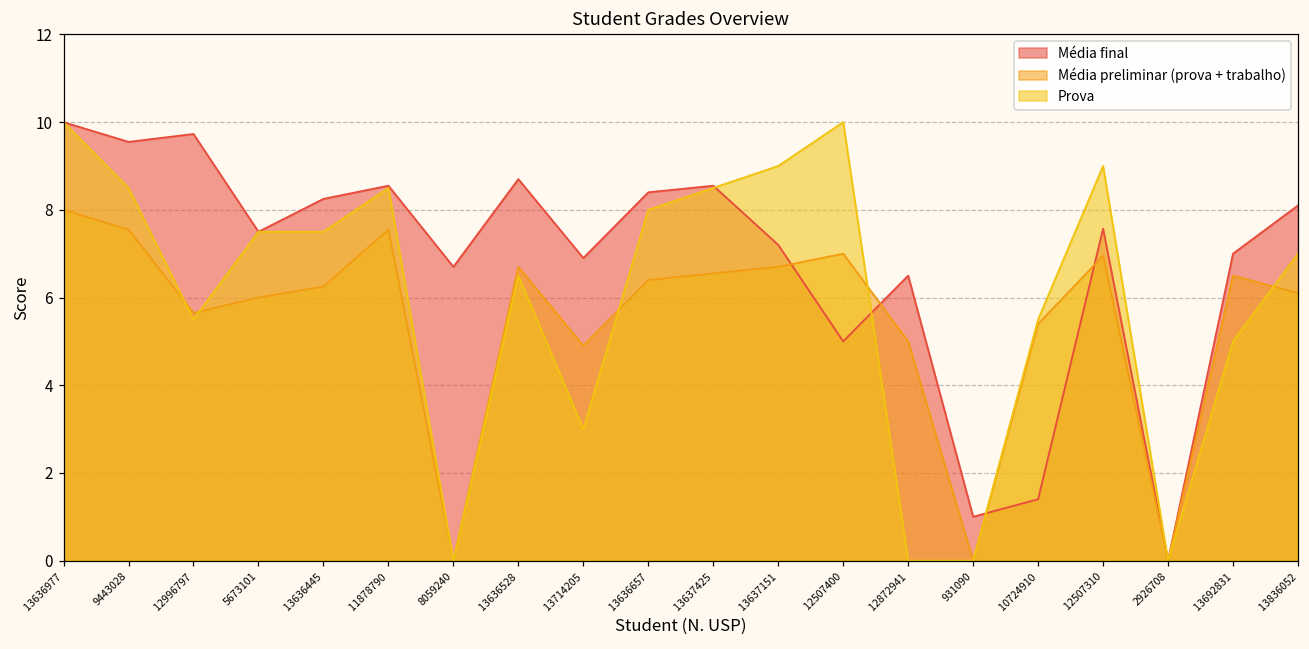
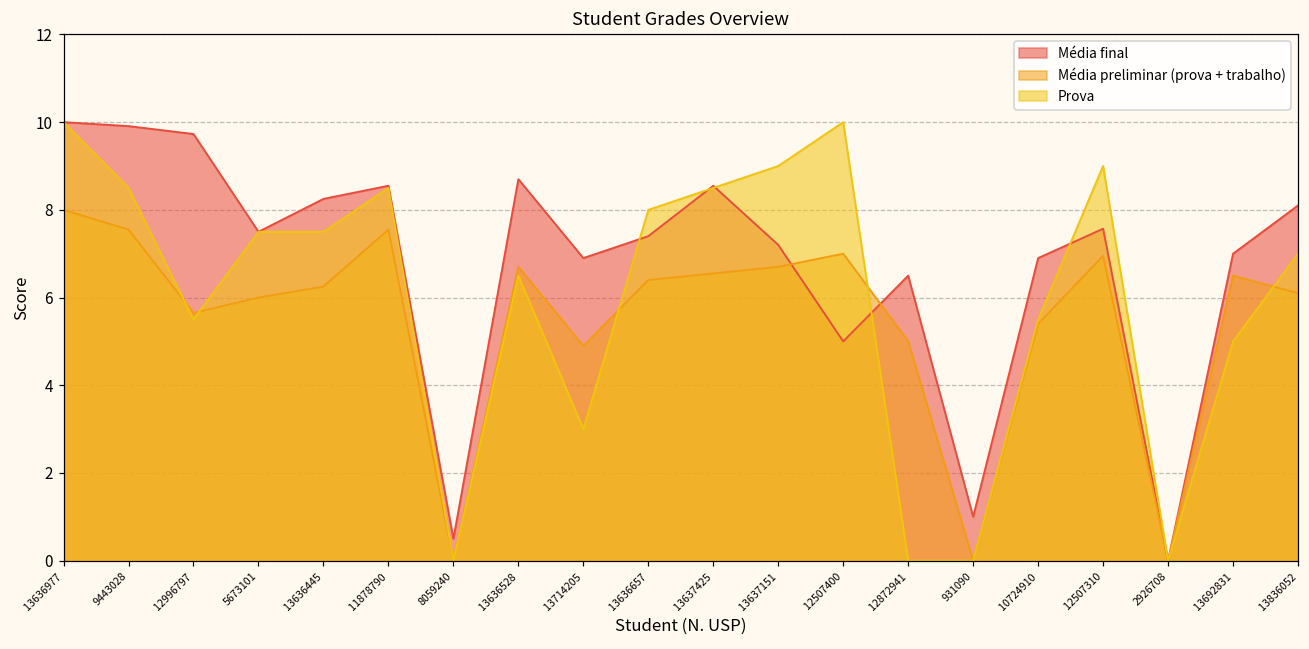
  {
    "Média final": {
-     "9443028": 9.6,
+     "9443028": 9.9,
      "12996797": 9.7,
      "13636445": 8.3,
-     "8059240": 6.7,
+     "8059240": 0.5,
      "13636528": 8.7,
      "13714205": 6.9,
-     "13636657": 8.4,
+     "13636657": 7.4,
      "13637151": 7.2,
      "12507400": 5.0,
      "12872941": 6.5,
      "931090": 1.0,
-     "10724910": 1.4,
+     "10724910": 6.9,
      "12507310": 7.6,
      "13692831": 7.0,
      "13836052": 8.1
    }
  }
